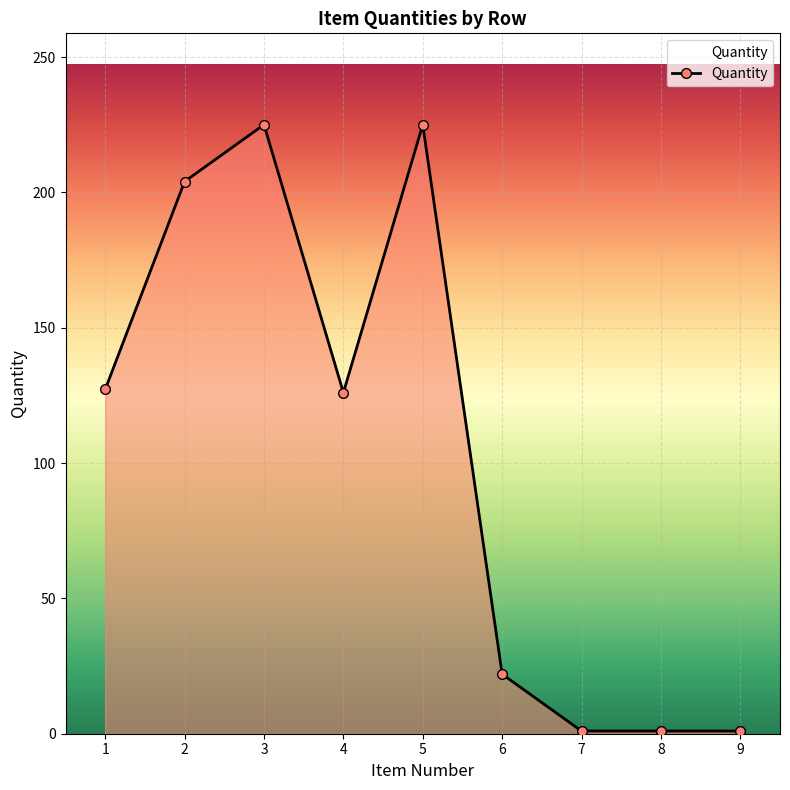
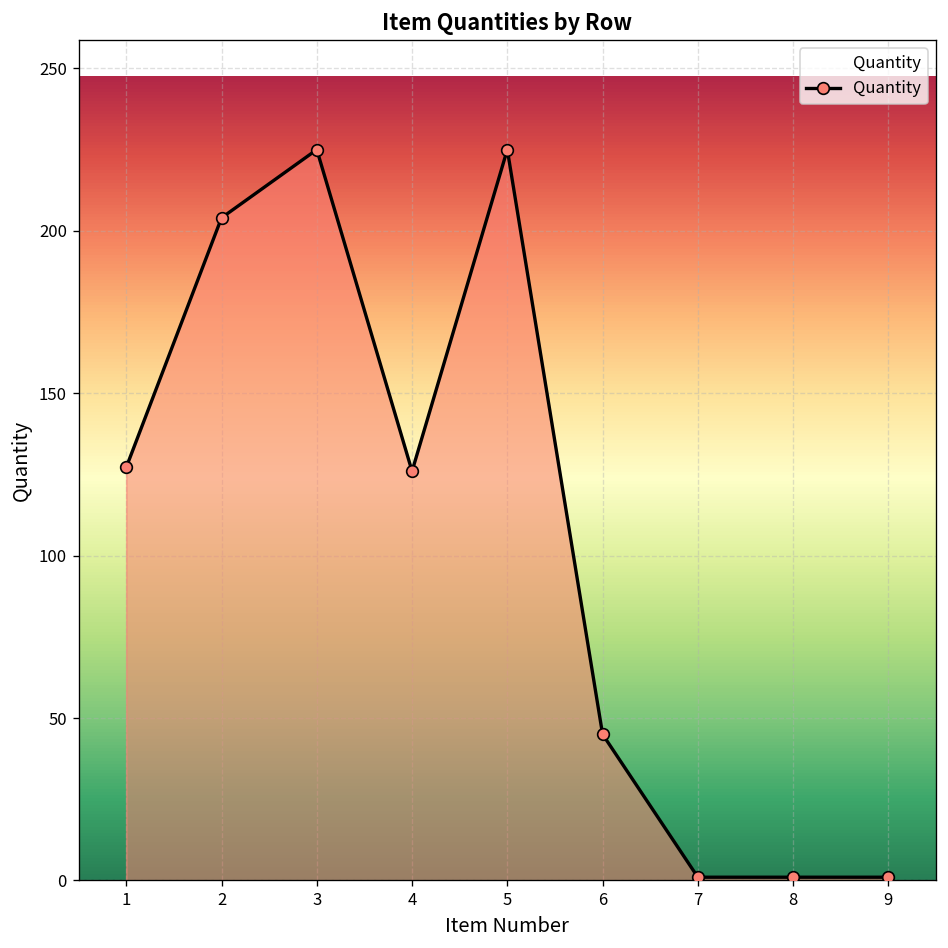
  {
    "1": 127,
    "2": 204,
    "3": 225,
    "4": 126,
    "5": 225,
-   "6": 22,
+   "6": 45,
    "7": 1,
    "8": 1,
    "9": 1
  }
